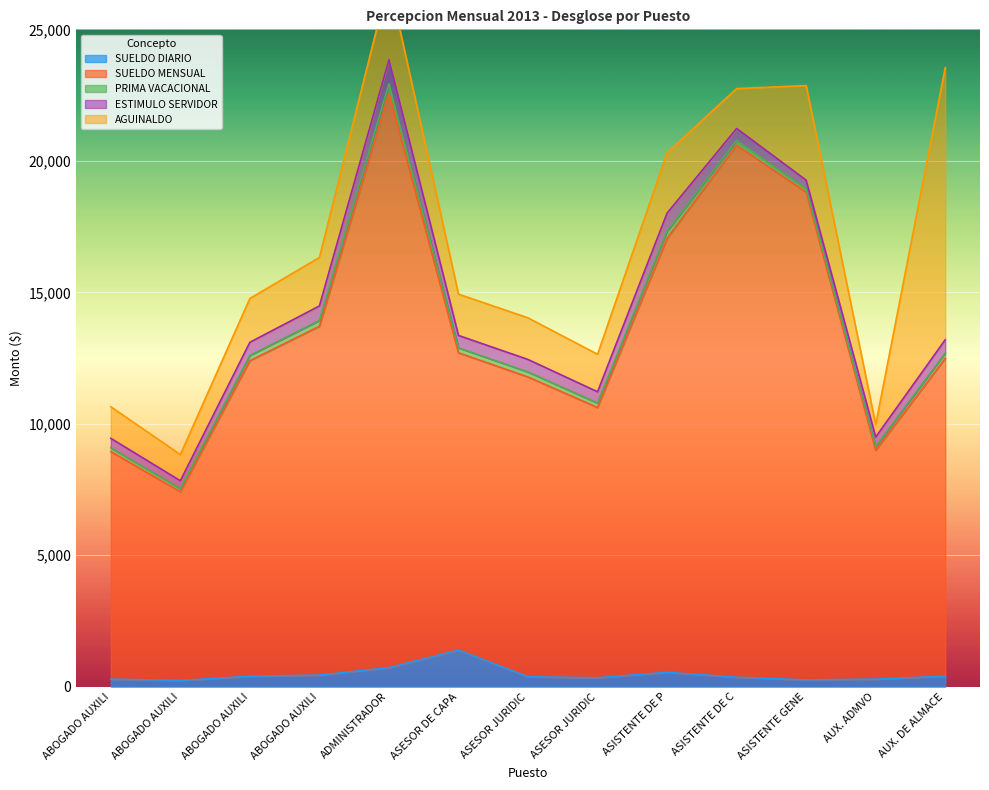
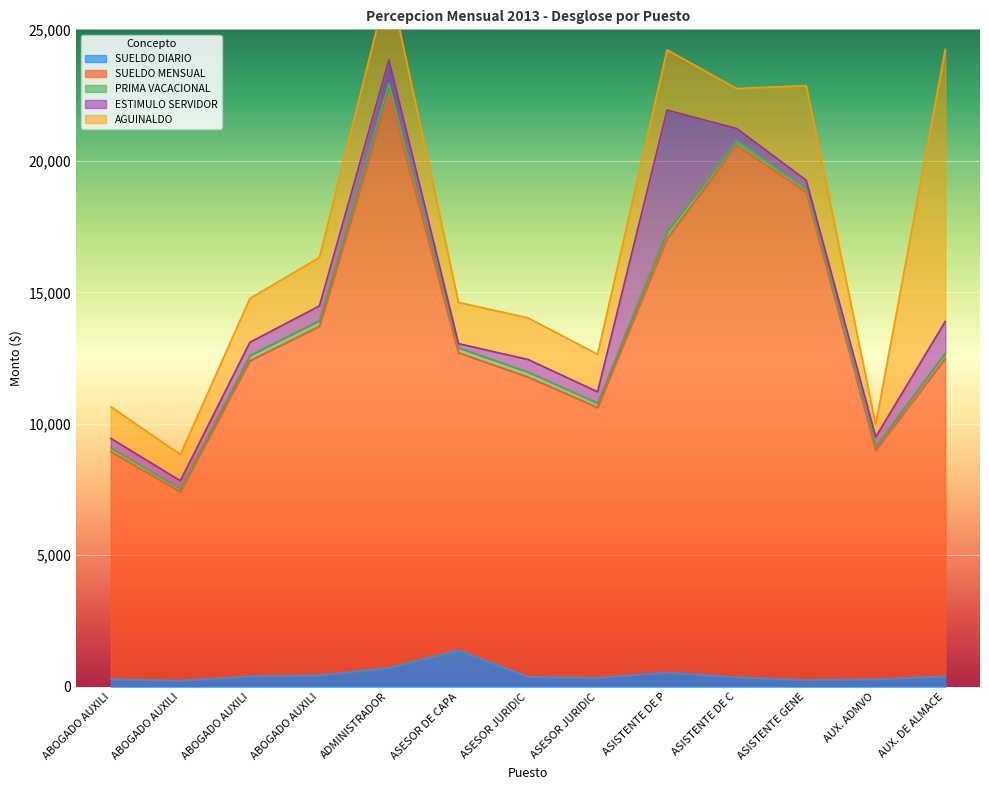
  {
    "SUELDO DIARIO": {
      "ADMINISTRADOR": "700",
      "ASESOR DE CAPA": "1,400",
      "ASISTENTE DE P": "600",
      "ASISTENTE DE C": "400",
      "ASISTENTE GENE": "300",
      "AUX. ADMVO": "300",
      "AUX. DE ALMACE": "400"
    },
    "SUELDO MENSUAL": {
      "ADMINISTRADOR": "21,800",
      "ASESOR DE CAPA": "11,300",
      "ASISTENTE DE P": "16,500",
      "ASISTENTE DE C": "20,200",
      "ASISTENTE GENE": "18,500",
      "AUX. ADMVO": "8,700",
      "AUX. DE ALMACE": "12,100"
    },
    "PRIMA VACACIONAL": {
      "ADMINISTRADOR": "400",
      "ASESOR DE CAPA": "200",
      "ASISTENTE DE P": "300",
      "ASISTENTE DE C": "200",
      "ASISTENTE GENE": "100",
      "AUX. ADMVO": "100",
      "AUX. DE ALMACE": "200"
    },
    "ESTIMULO SERVIDOR": {
      "ADMINISTRADOR": "900",
-     "ASESOR DE CAPA": "500",
-     "ASISTENTE DE P": "700",
+     "ASESOR DE CAPA": "200",
+     "ASISTENTE DE P": "4,600",
      "ASISTENTE DE C": "500",
      "ASISTENTE GENE": "300",
      "AUX. ADMVO": "400",
-     "AUX. DE ALMACE": "500"
+     "AUX. DE ALMACE": "1,200"
    },
    "AGUINALDO": {
      "ASESOR DE CAPA": "1,600",
      "ASISTENTE DE P": "2,300",
      "ASISTENTE DE C": "1,500",
      "ASISTENTE GENE": "3,600",
      "AUX. ADMVO": "500",
      "AUX. DE ALMACE": "10,300"
    }
  }
